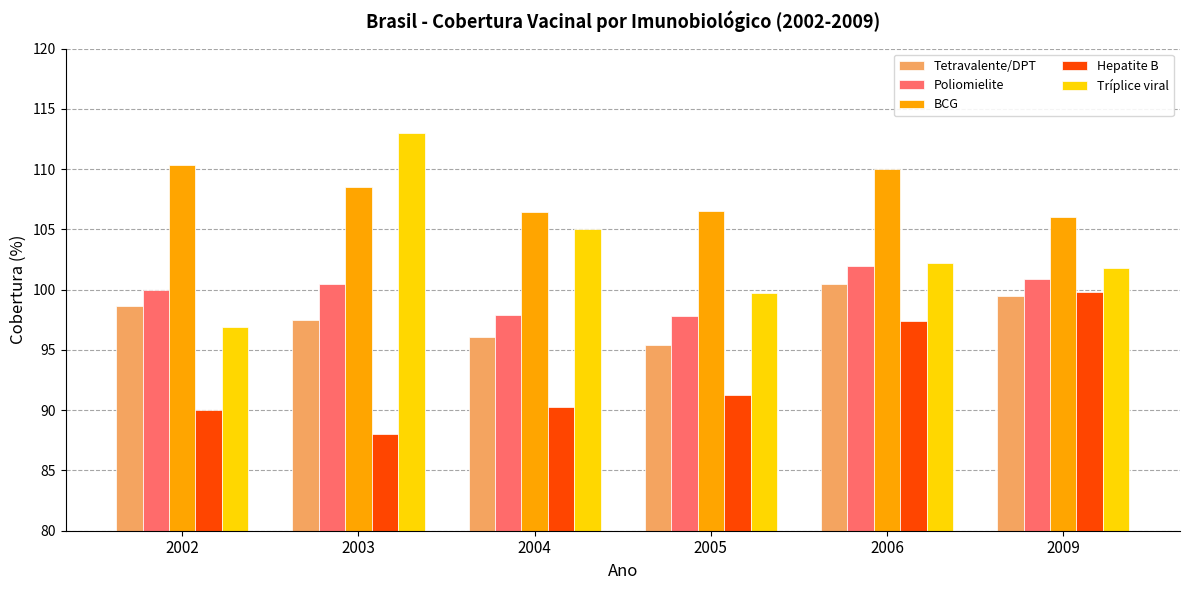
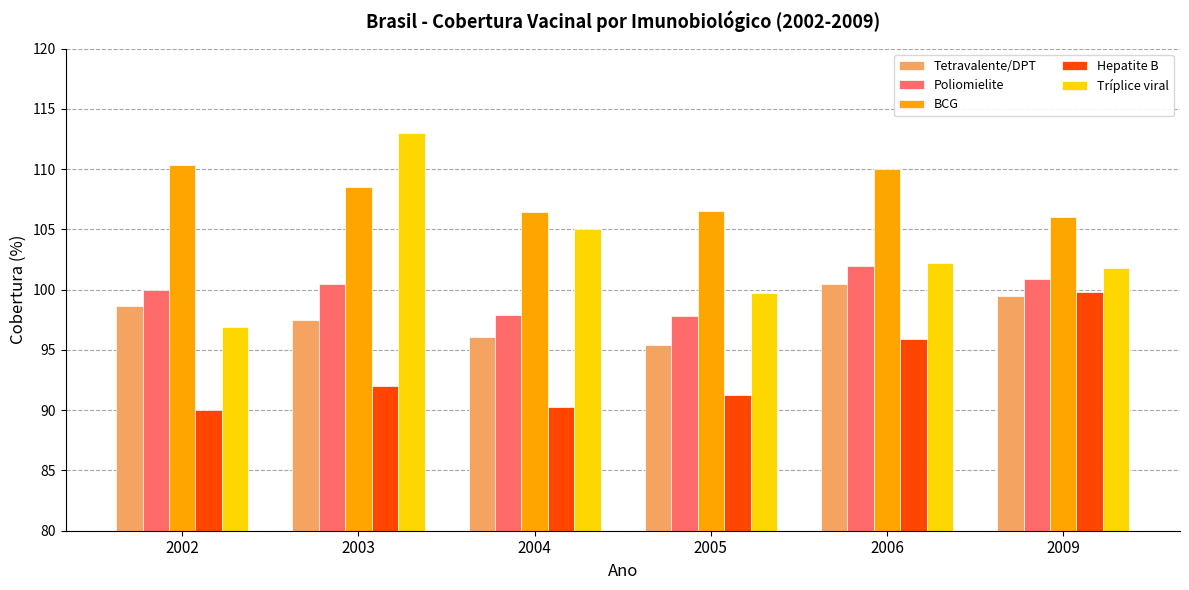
  {
    "Hepatite B": {
      "2002": 90.0,
-     "2003": 88,
+     "2003": 92,
      "2004": 90.3,
      "2005": 91.3,
-     "2006": 97.4,
+     "2006": 95.9,
      "2009": 99.8
    }
  }
